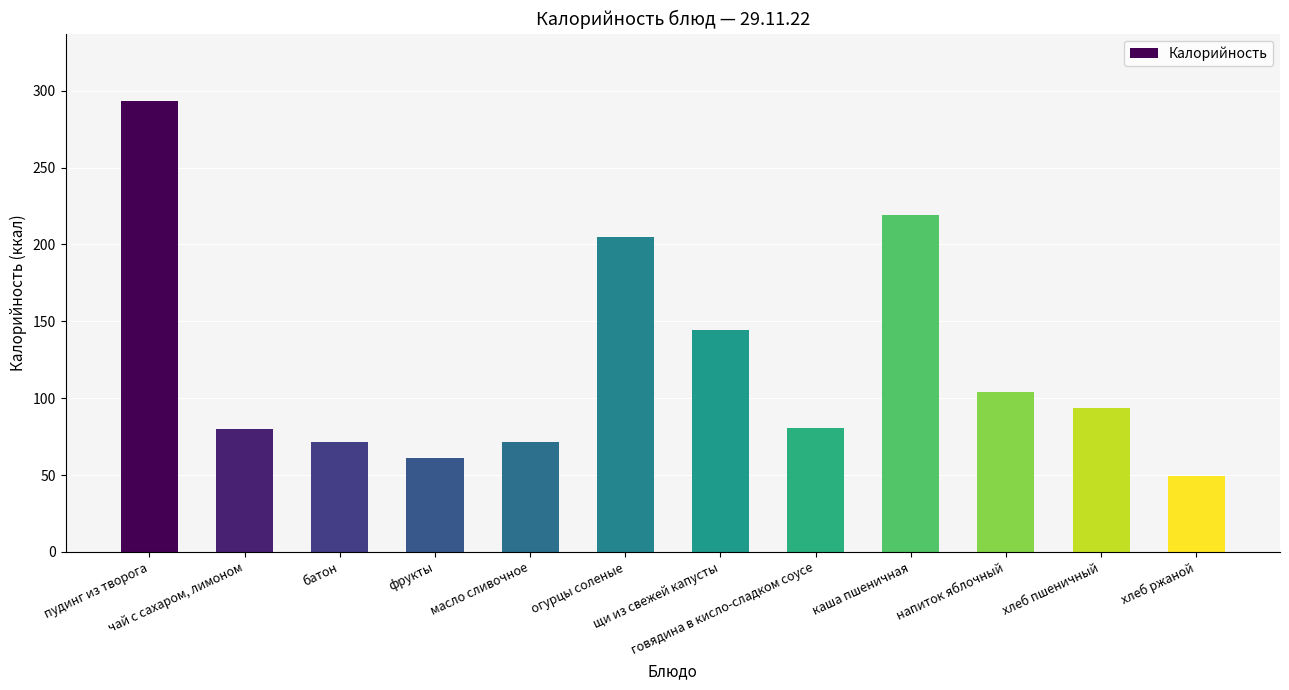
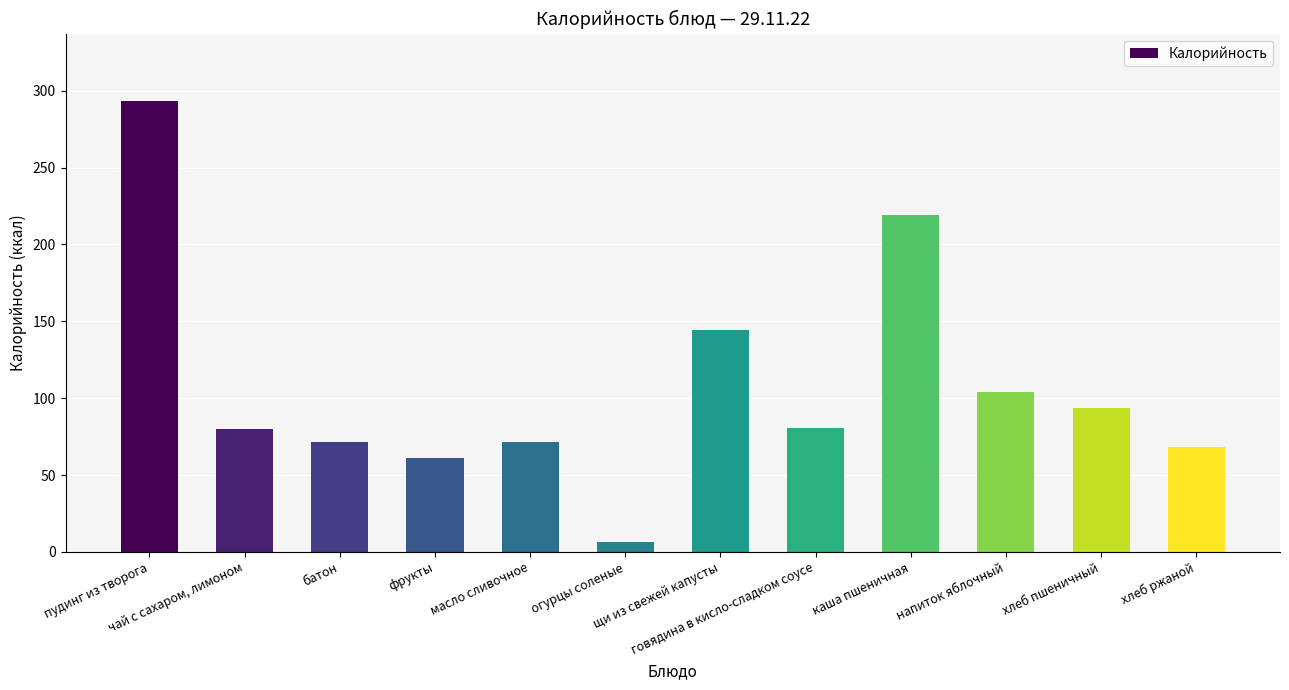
  {
    "пудинг из творога": 293,
    "чай с сахаром, лимоном": 80,
    "батон": 71,
    "фрукты": 61,
    "масло сливочное": 72,
-   "огурцы соленые": 205,
+   "огурцы соленые": 7,
    "щи из свежей капусты": 145,
    "говядина в кисло-сладком соусе": 81,
    "каша пшеничная": 219,
    "напиток яблочный": 104,
    "хлеб пшеничный": 94,
-   "хлеб ржаной": 49
+   "хлеб ржаной": 69
  }
